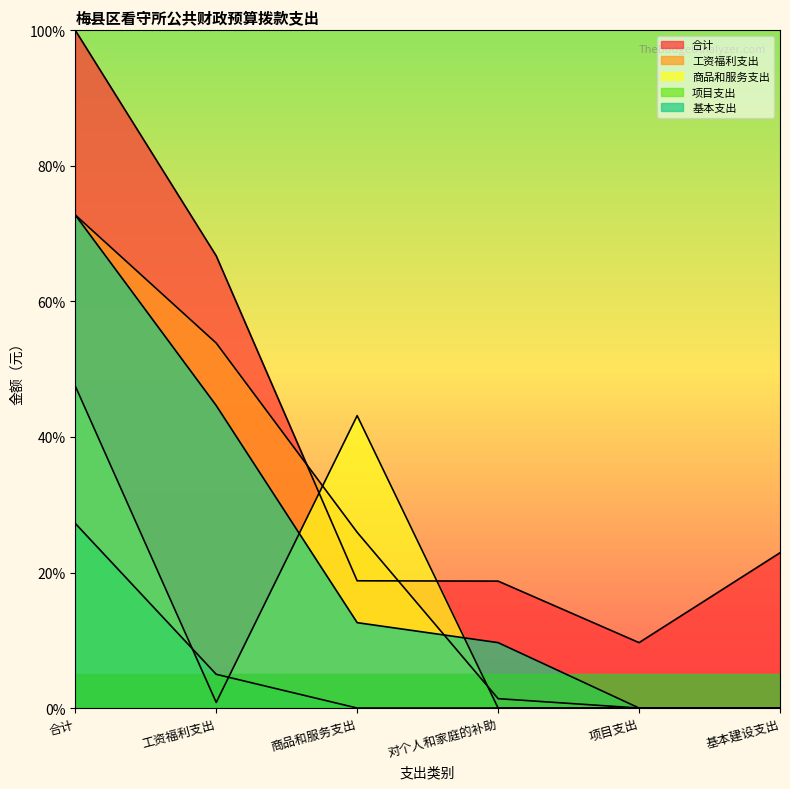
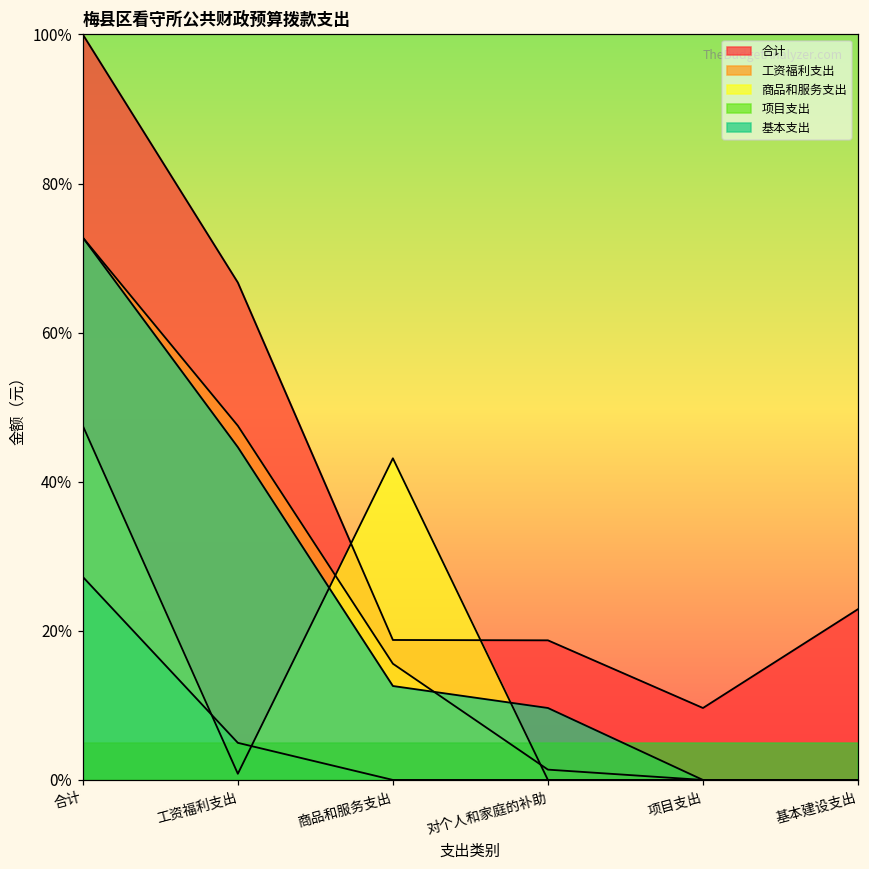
  {
    "合计": {
      "合计": "100%",
      "工资福利支出": "67%",
      "商品和服务支出": "19%",
      "对个人和家庭的补助": "19%",
      "项目支出": "10%",
      "基本建设支出": "23%"
    },
    "工资福利支出": {
-     "工资福利支出": "54%",
-     "商品和服务支出": "26%"
+     "工资福利支出": "48%",
+     "商品和服务支出": "16%"
    },
    "商品和服务支出": {
      "合计": "48%",
      "商品和服务支出": "43%"
    },
    "项目支出": {
      "合计": "27%"
    },
    "基本支出": {
      "工资福利支出": "45%",
      "商品和服务支出": "13%",
      "对个人和家庭的补助": "10%"
    }
  }
